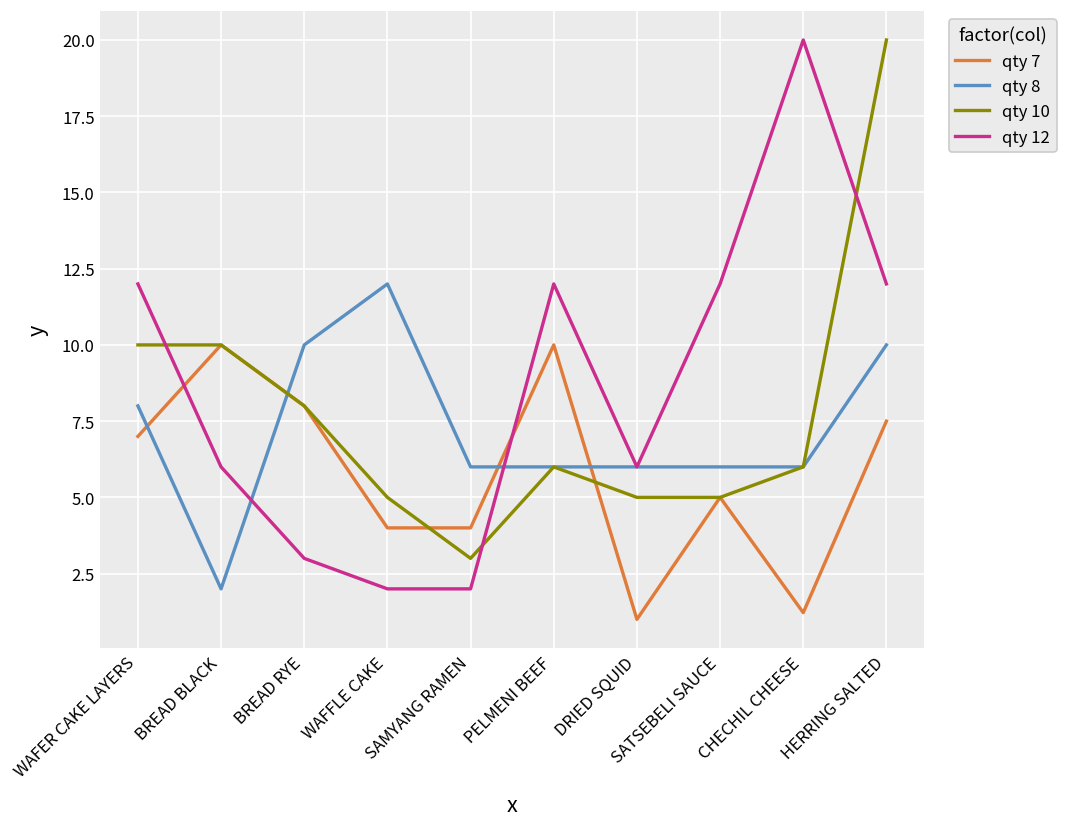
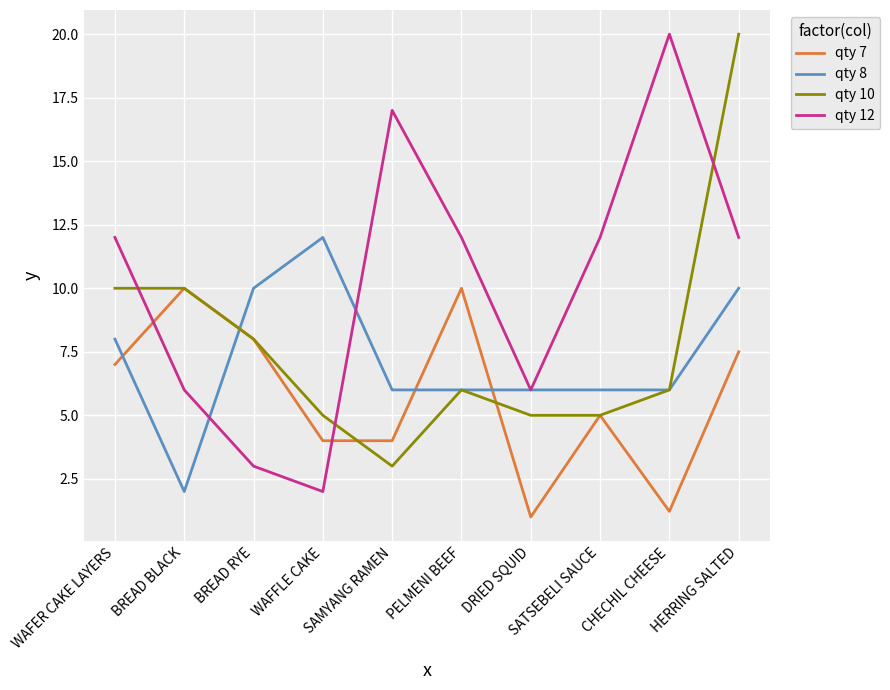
  {
    "qty 7": {
      "WAFER CAKE LAYERS": 7,
      "WAFFLE CAKE": 4,
      "SAMYANG RAMEN": 4,
      "PELMENI BEEF": 10,
      "DRIED SQUID": 1,
      "CHECHIL CHEESE": 1.2,
      "HERRING SALTED": 7.5
    },
    "qty 8": {
      "WAFER CAKE LAYERS": 8,
      "BREAD BLACK": 2,
      "BREAD RYE": 10,
      "WAFFLE CAKE": 12,
      "SAMYANG RAMEN": 6,
      "SATSEBELI SAUCE": 6,
      "HERRING SALTED": 10
    },
    "qty 10": {
      "WAFER CAKE LAYERS": 10,
      "WAFFLE CAKE": 5,
      "SAMYANG RAMEN": 3,
      "DRIED SQUID": 5,
      "HERRING SALTED": 20
    },
    "qty 12": {
      "WAFER CAKE LAYERS": 12,
      "BREAD BLACK": 6,
      "BREAD RYE": 3,
      "WAFFLE CAKE": 2,
-     "SAMYANG RAMEN": 2,
+     "SAMYANG RAMEN": 17,
      "PELMENI BEEF": 12,
      "SATSEBELI SAUCE": 12,
      "CHECHIL CHEESE": 20,
      "HERRING SALTED": 12
    }
  }
